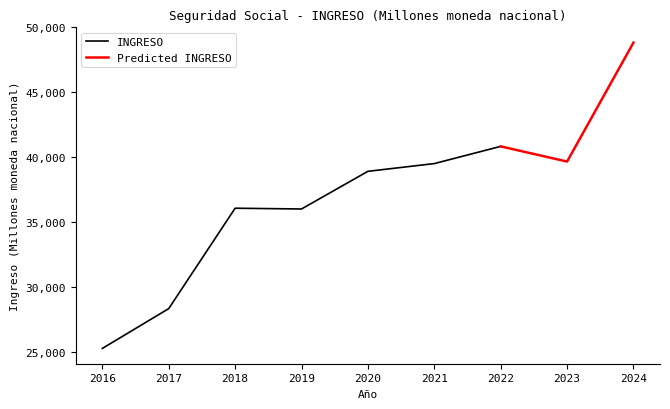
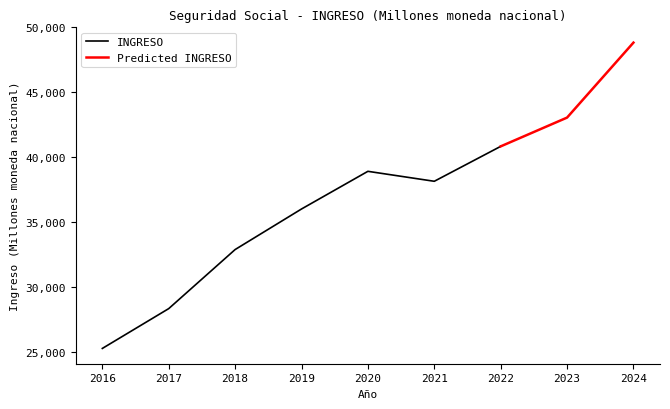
  {
    "INGRESO": {
      "2016": "25,300",
      "2017": "28,300",
-     "2018": "36,100",
+     "2018": "32,900",
      "2019": "36,000",
      "2020": "38,900",
-     "2021": "39,500"
+     "2021": "38,100"
    },
    "Predicted INGRESO": {
-     "2023": "39,700",
+     "2023": "43,100",
      "2024": "48,800"
    }
  }
